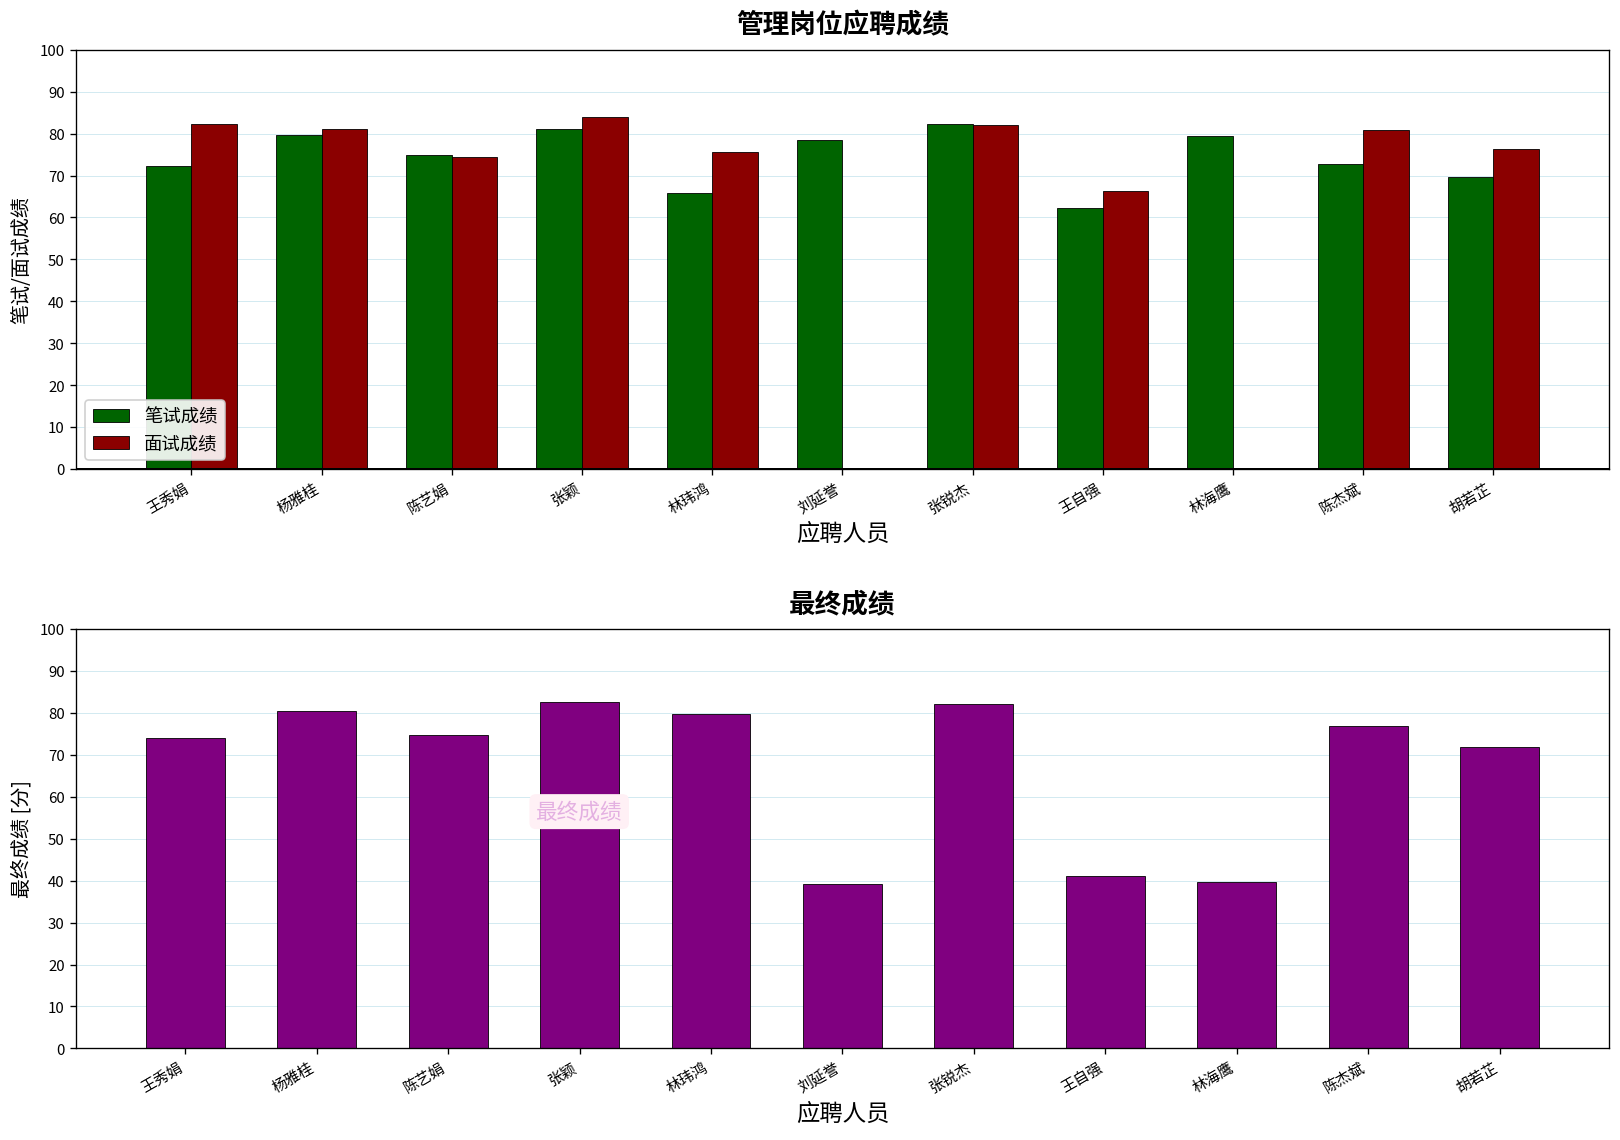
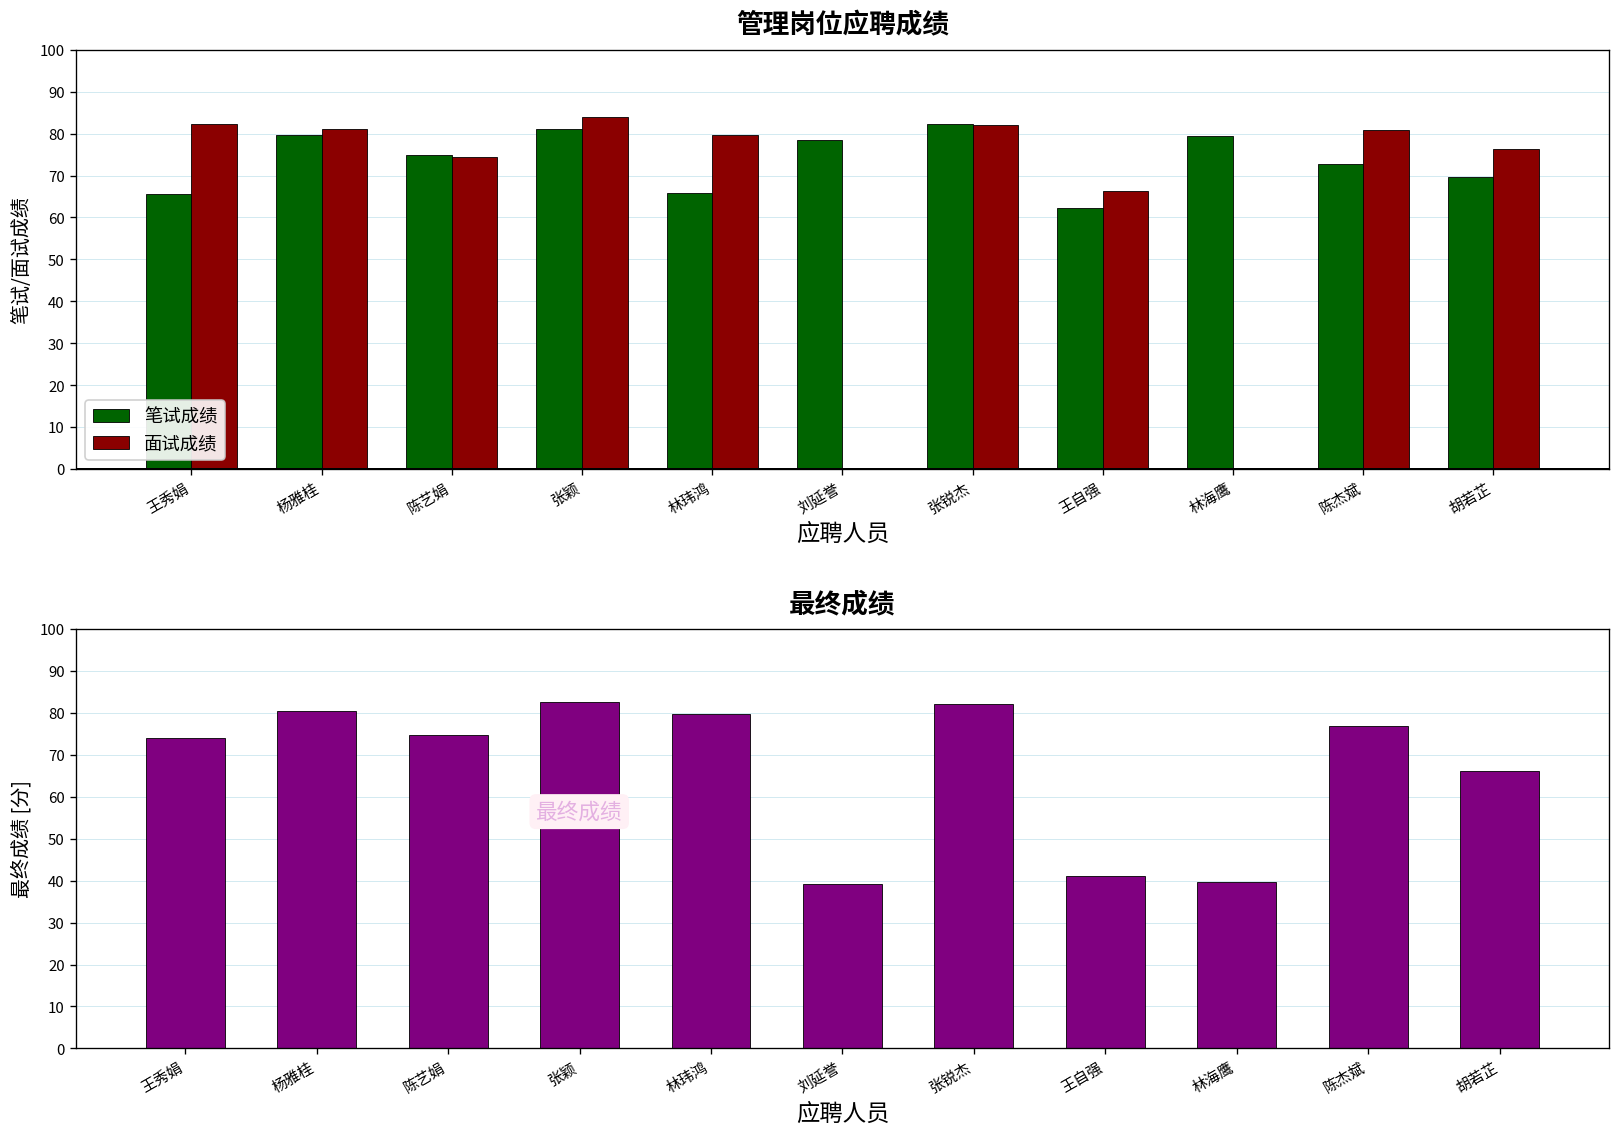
  {
    "管理岗位应聘成绩": {
      "笔试成绩": {
-       "王秀娟": 72,
+       "王秀娟": 66,
        "杨雅桂": 80,
        "陈艺娟": 75,
        "张颖": 81,
        "林玮鸿": 66,
        "刘延誉": 78,
        "张锐杰": 82,
        "王自强": 62,
        "林海鹰": 79,
        "陈杰斌": 73,
        "胡若芷": 70
      },
      "面试成绩": {
        "王秀娟": 82,
        "杨雅桂": 81,
        "陈艺娟": 74,
        "张颖": 84,
-       "林玮鸿": 76,
+       "林玮鸿": 80,
        "刘延誉": 0,
        "张锐杰": 82,
        "王自强": 66,
        "林海鹰": 0,
        "陈杰斌": 81,
        "胡若芷": 76
      }
    },
    "最终成绩": {
      "王秀娟": 74,
      "杨雅桂": 80,
      "陈艺娟": 75,
      "张颖": 83,
      "林玮鸿": 80,
      "刘延誉": 39,
      "张锐杰": 82,
      "王自强": 41,
      "林海鹰": 40,
      "陈杰斌": 77,
-     "胡若芷": 72
+     "胡若芷": 66
    }
  }
